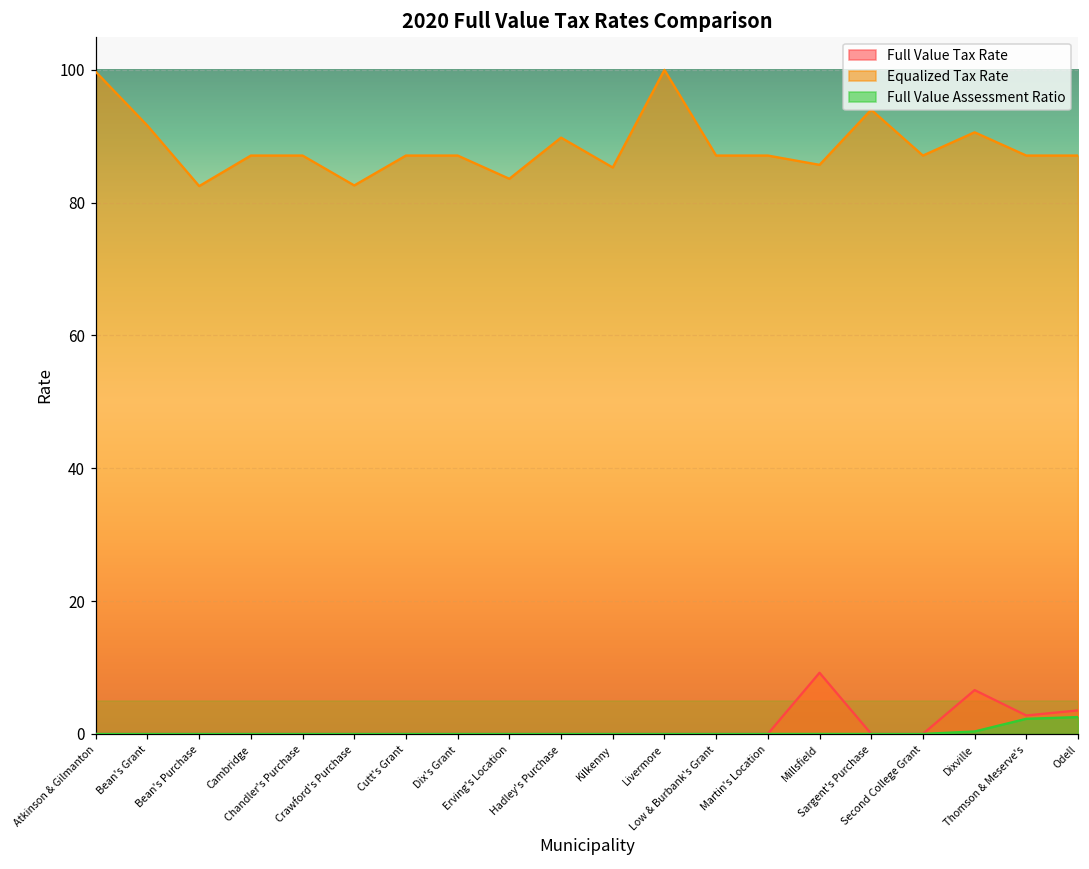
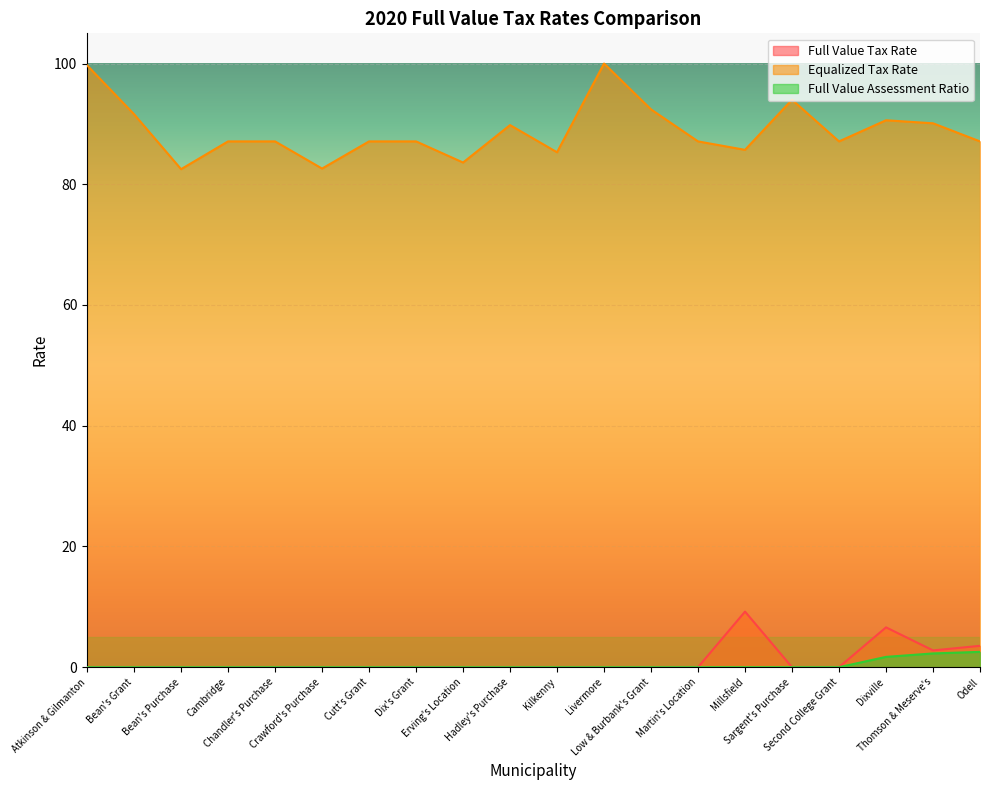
  {
    "Full Value Tax Rate": {
      "Millsfield": 9,
      "Dixville": 7,
      "Thomson & Meserve's": 3,
      "Odell": 4
    },
    "Equalized Tax Rate": {
      "Atkinson & Gilmanton": 100,
      "Bean's Grant": 92,
      "Bean's Purchase": 83,
      "Cambridge": 87,
      "Chandler's Purchase": 87,
      "Crawford's Purchase": 83,
      "Cutt's Grant": 87,
      "Dix's Grant": 87,
      "Erving's Location": 84,
      "Hadley's Purchase": 90,
      "Kilkenny": 85,
      "Livermore": 100,
-     "Low & Burbank's Grant": 87,
+     "Low & Burbank's Grant": 92,
      "Martin's Location": 87,
      "Millsfield": 86,
      "Second College Grant": 87,
      "Dixville": 91,
-     "Thomson & Meserve's": 87,
+     "Thomson & Meserve's": 90,
      "Odell": 87
    },
    "Full Value Assessment Ratio": {
      "Millsfield": 0,
-     "Dixville": 0,
+     "Dixville": 2,
      "Thomson & Meserve's": 2,
      "Odell": 3
    }
  }
